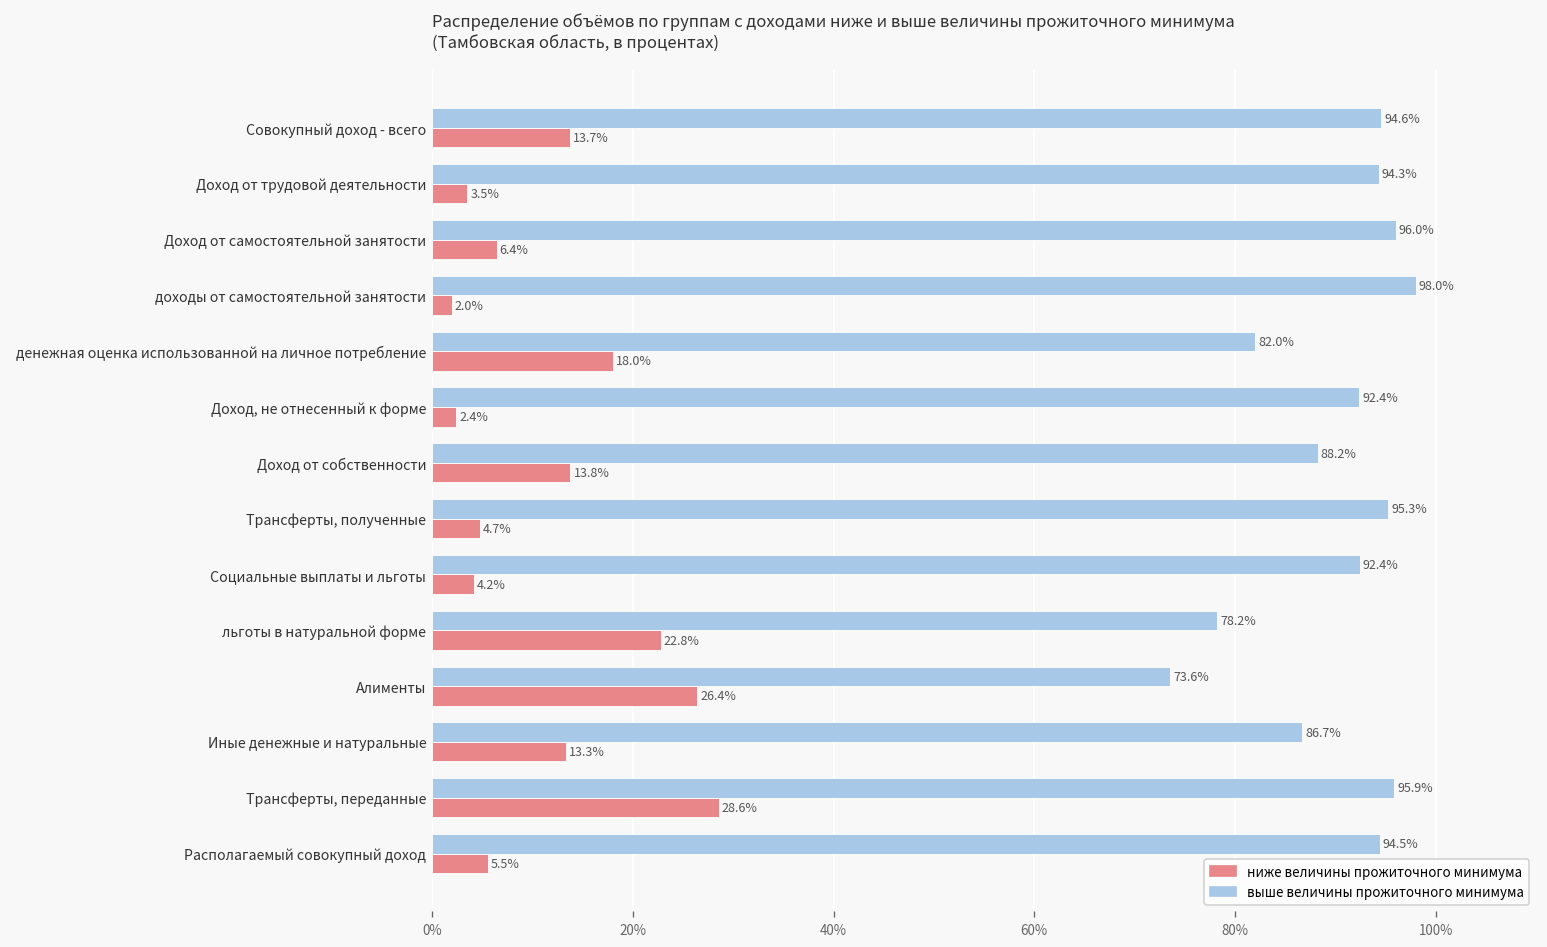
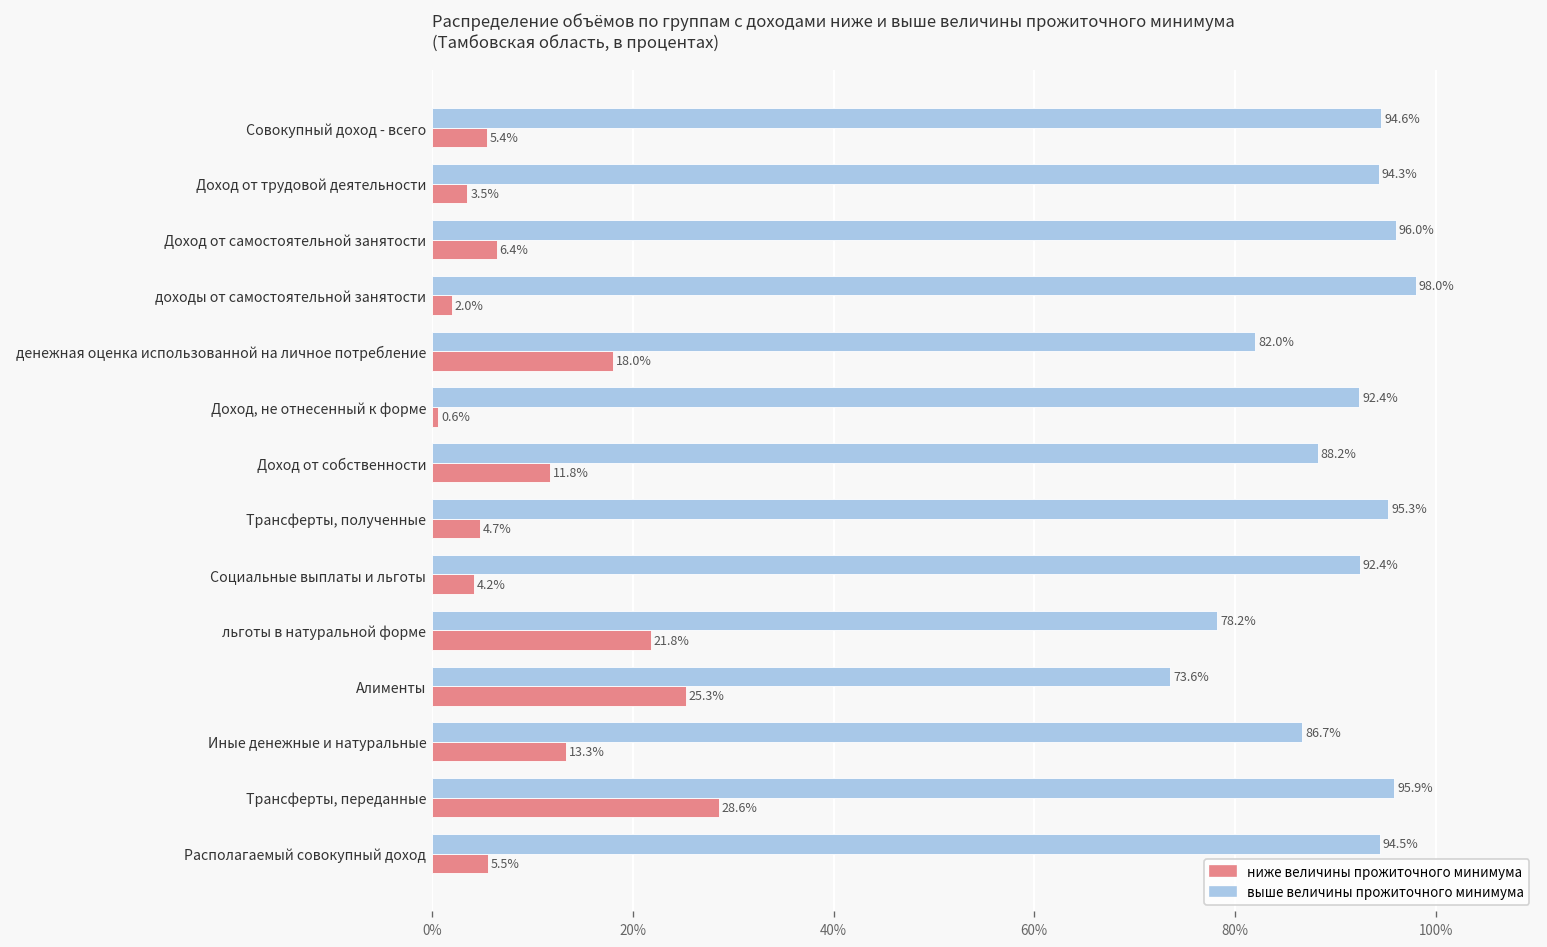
  {
    "ниже величины прожиточного минимума": {
-     "Совокупный доход - всего": "13.7%",
+     "Совокупный доход - всего": "5.4%",
      "Доход от трудовой деятельности": "3.5%",
      "Доход от самостоятельной занятости": "6.4%",
      "доходы от самостоятельной занятости": "2.0%",
      "денежная оценка использованной на личное потребление": "18.0%",
-     "Доход, не отнесенный к форме": "2.4%",
-     "Доход от собственности": "13.8%",
+     "Доход, не отнесенный к форме": "0.6%",
+     "Доход от собственности": "11.8%",
      "Трансферты, полученные": "4.7%",
      "Социальные выплаты и льготы": "4.2%",
-     "льготы в натуральной форме": "22.8%",
-     "Алименты": "26.4%",
+     "льготы в натуральной форме": "21.8%",
+     "Алименты": "25.3%",
      "Иные денежные и натуральные": "13.3%",
      "Трансферты, переданные": "28.6%",
      "Располагаемый совокупный доход": "5.5%"
    },
    "выше величины прожиточного минимума": {
      "Совокупный доход - всего": "94.6%",
      "Доход от трудовой деятельности": "94.3%",
      "Доход от самостоятельной занятости": "96.0%",
      "доходы от самостоятельной занятости": "98.0%",
      "денежная оценка использованной на личное потребление": "82.0%",
      "Доход, не отнесенный к форме": "92.4%",
      "Доход от собственности": "88.2%",
      "Трансферты, полученные": "95.3%",
      "Социальные выплаты и льготы": "92.4%",
      "льготы в натуральной форме": "78.2%",
      "Алименты": "73.6%",
      "Иные денежные и натуральные": "86.7%",
      "Трансферты, переданные": "95.9%",
      "Располагаемый совокупный доход": "94.5%"
    }
  }
